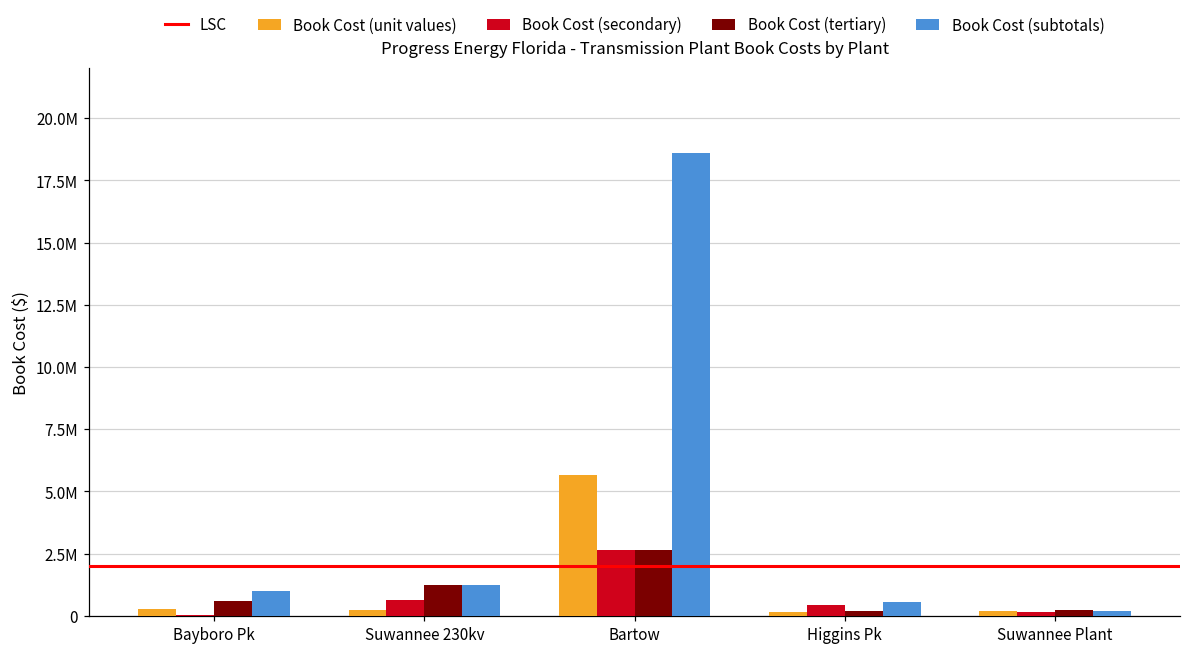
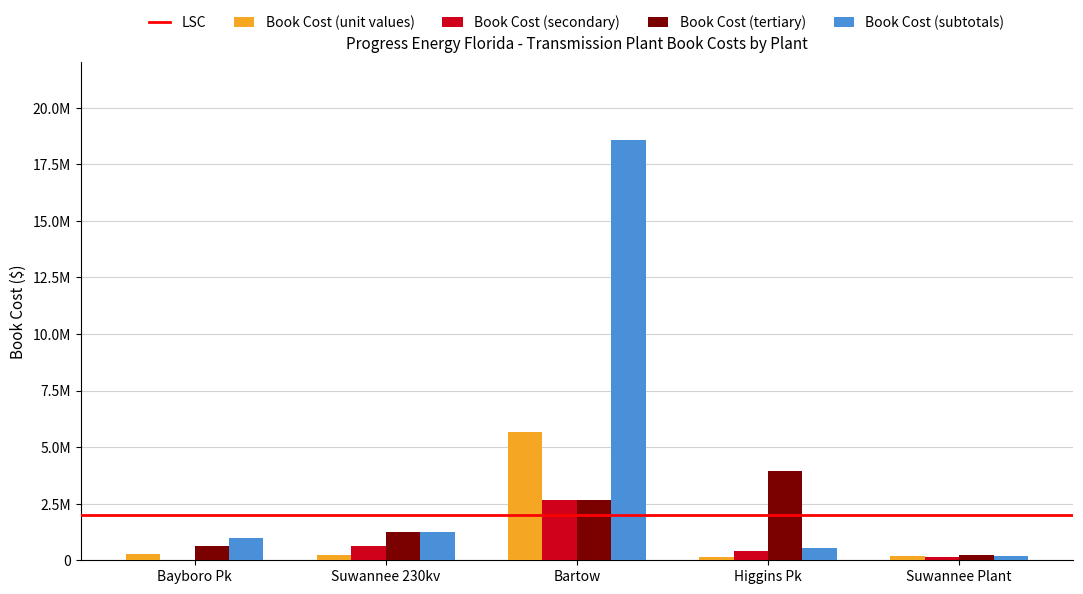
  {
    "Book Cost (unit values)": {
      "Bayboro Pk": 300000,
      "Suwannee 230kv": 200000,
      "Bartow": 5700000,
      "Higgins Pk": 200000,
      "Suwannee Plant": 200000
    },
    "Book Cost (secondary)": {
      "Suwannee 230kv": 600000,
      "Bartow": 2700000,
      "Higgins Pk": 400000,
      "Suwannee Plant": 100000
    },
    "Book Cost (tertiary)": {
      "Bayboro Pk": 600000,
      "Suwannee 230kv": 1200000,
      "Bartow": 2700000,
-     "Higgins Pk": 200000,
+     "Higgins Pk": 3900000,
      "Suwannee Plant": 200000
    },
    "Book Cost (subtotals)": {
      "Bayboro Pk": 1000000,
      "Suwannee 230kv": 1200000,
      "Bartow": 18600000,
      "Higgins Pk": 600000,
      "Suwannee Plant": 200000
    }
  }
